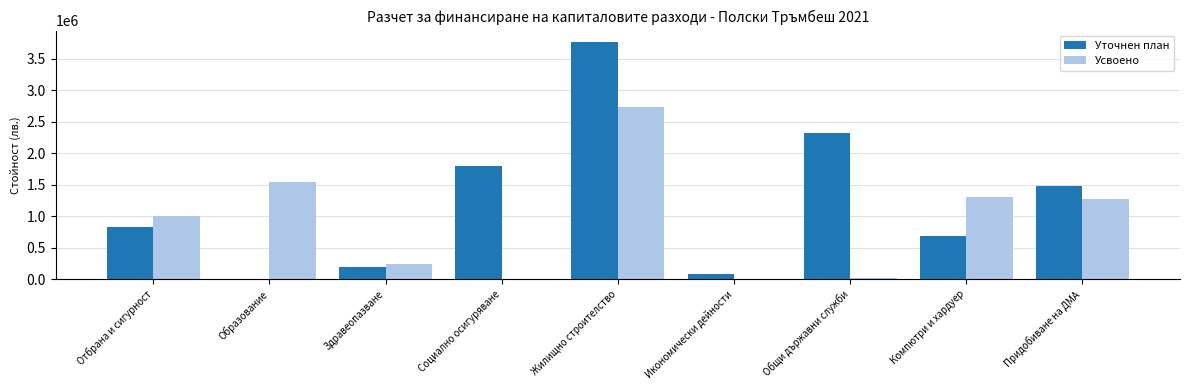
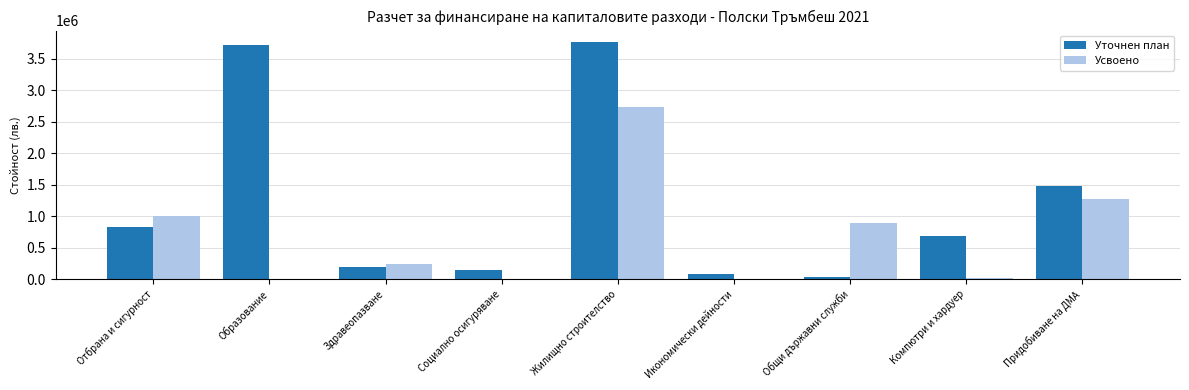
  {
    "Уточнен план": {
      "Отбрана и сигурност": 800000,
-     "Образование": 0,
+     "Образование": 3700000,
      "Здравеопазване": 200000,
-     "Социално осигуряване": 1800000,
+     "Социално осигуряване": 100000,
      "Жилищно строителство": 3800000,
      "Икономически дейности": 100000,
-     "Общи държавни служби": 2300000,
+     "Общи държавни служби": 0,
      "Компютри и хардуер": 700000,
      "Придобиване на ДМА": 1500000
    },
    "Усвоено": {
      "Отбрана и сигурност": 1000000,
-     "Образование": 1500000,
+     "Образование": 0,
      "Здравеопазване": 200000,
      "Жилищно строителство": 2700000,
      "Икономически дейности": 0,
-     "Общи държавни служби": 0,
-     "Компютри и хардуер": 1300000,
+     "Общи държавни служби": 900000,
+     "Компютри и хардуер": 0,
      "Придобиване на ДМА": 1300000
    }
  }
